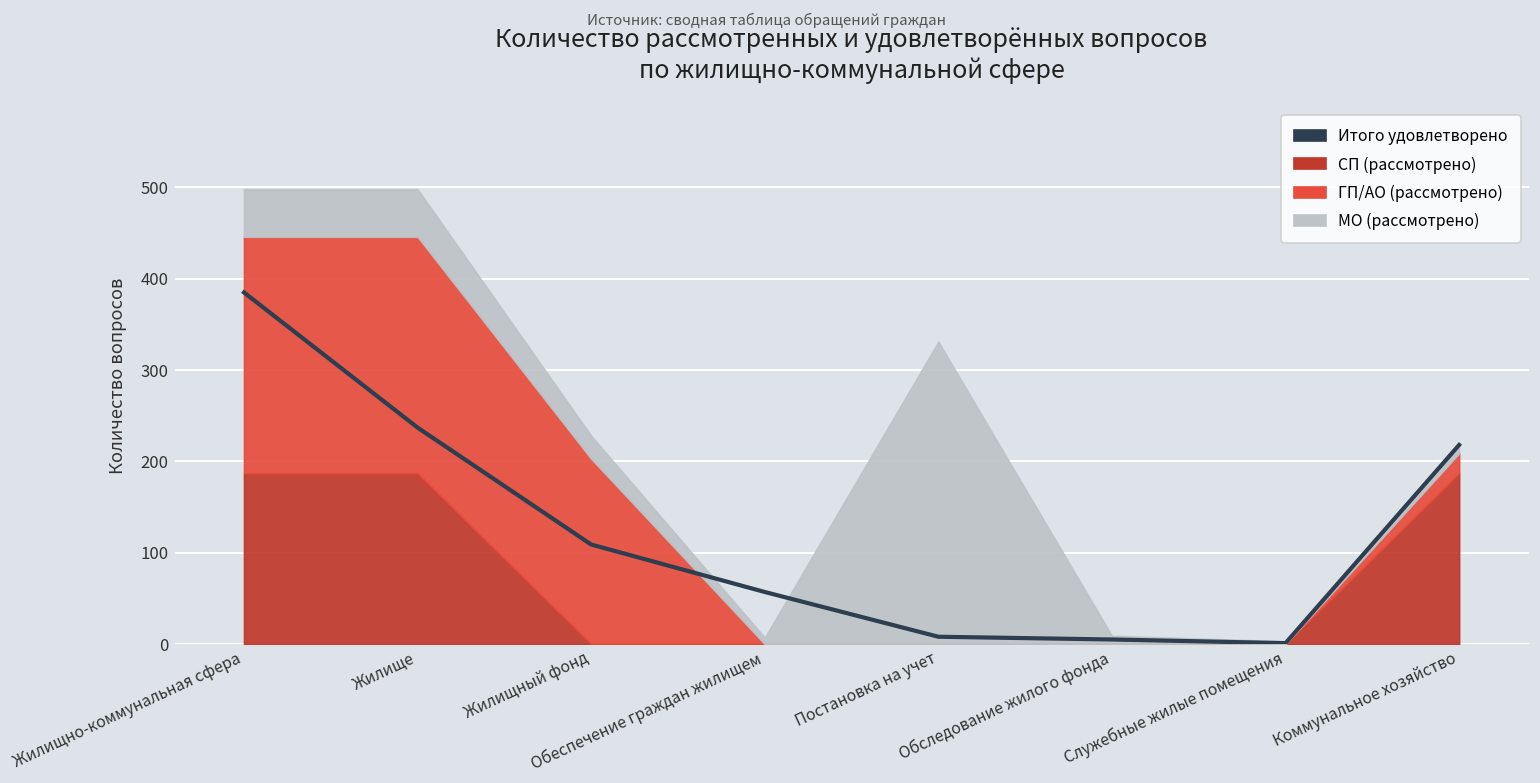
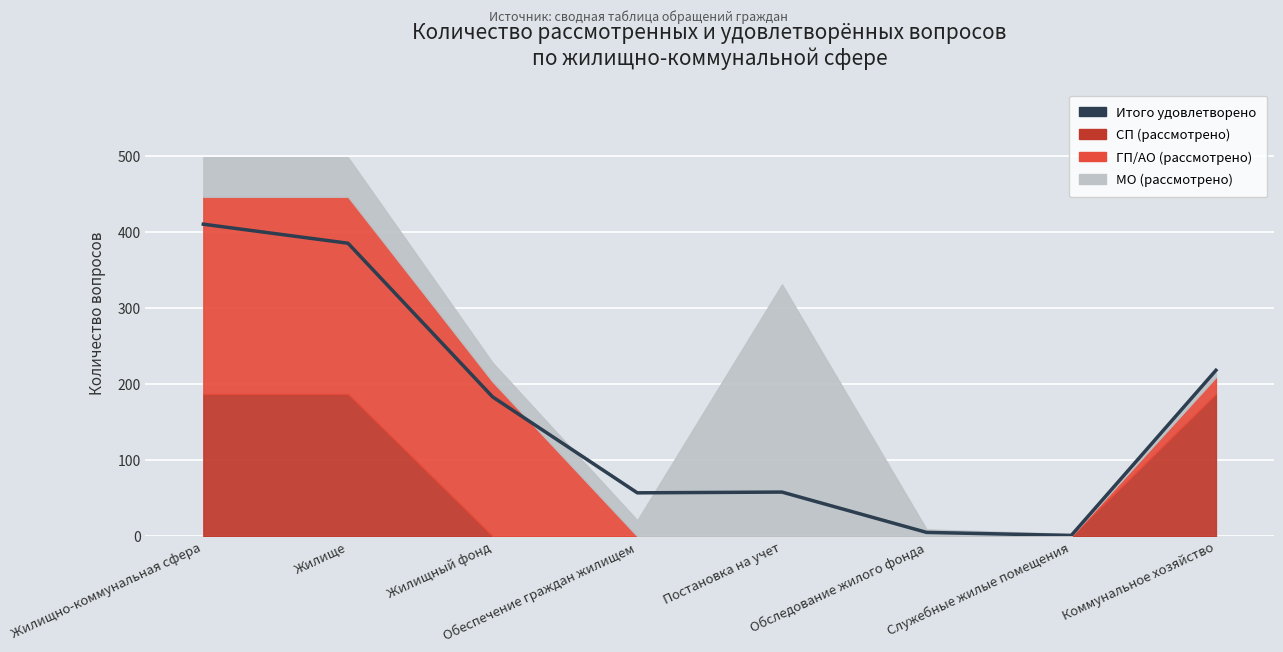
  {
    "Итого удовлетворено": {
-     "Жилищно-коммунальная сфера": 390,
-     "Жилище": 240,
-     "Жилищный фонд": 110,
+     "Жилищно-коммунальная сфера": 410,
+     "Жилище": 390,
+     "Жилищный фонд": 180,
      "Обеспечение граждан жилищем": 60,
-     "Постановка на учет": 10,
+     "Постановка на учет": 60,
      "Обследование жилого фонда": 10
    },
    "МО (рассмотрено)": {
      "Жилищно-коммунальная сфера": 50,
      "Жилище": 50,
      "Жилищный фонд": 30,
-     "Обеспечение граждан жилищем": 10,
+     "Обеспечение граждан жилищем": 20,
      "Постановка на учет": 330,
      "Обследование жилого фонда": 10
    }
  }
